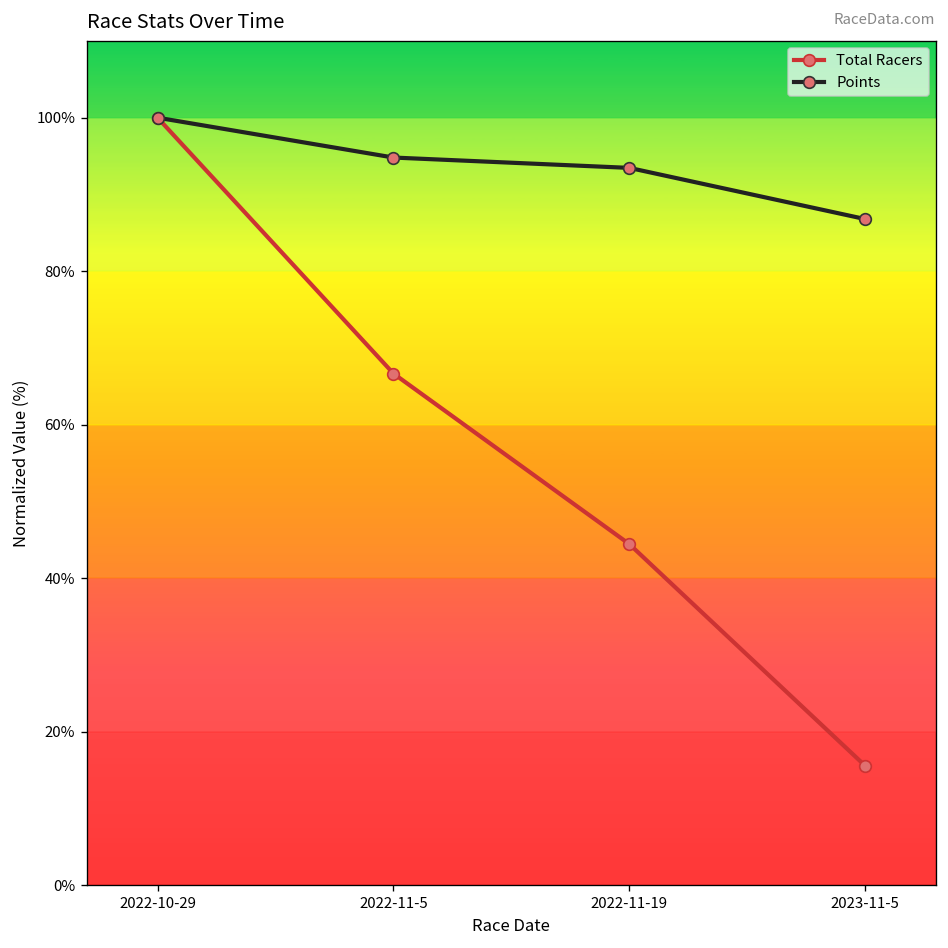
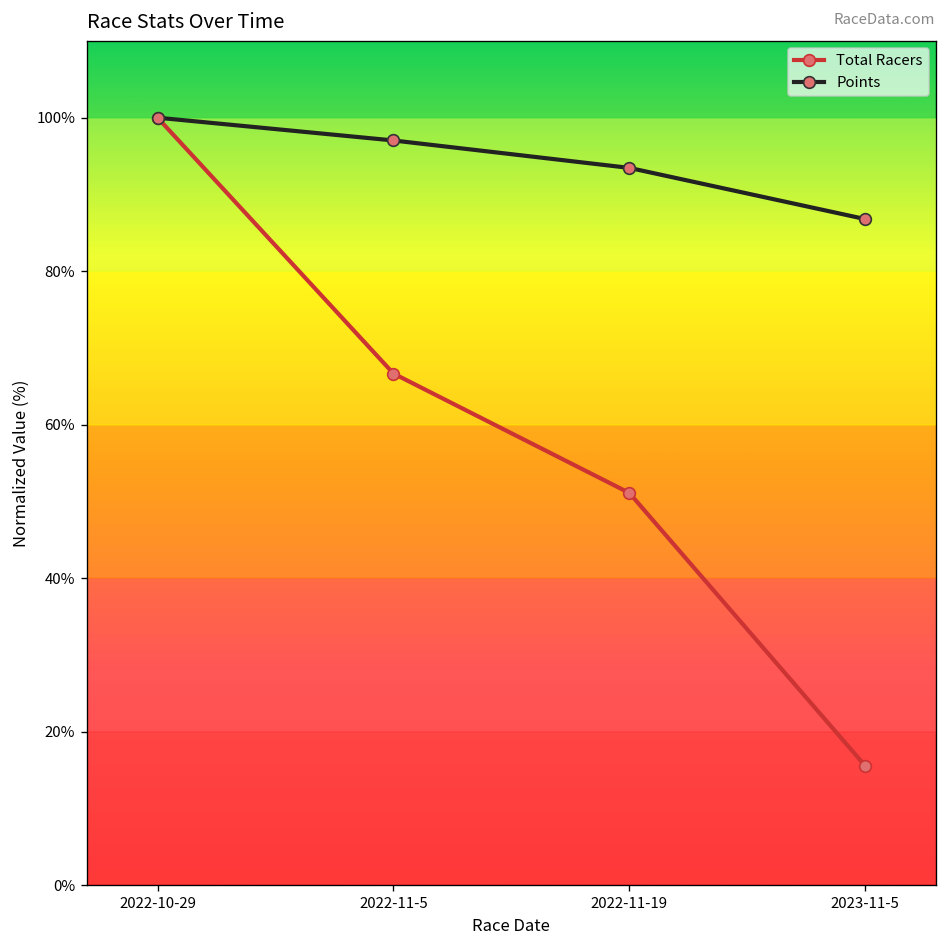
  {
    "Total Racers": {
      "2022-11-5": "67%",
-     "2022-11-19": "44%",
+     "2022-11-19": "51%",
      "2023-11-5": "16%"
    },
    "Points": {
-     "2022-11-5": "95%",
+     "2022-11-5": "97%",
      "2022-11-19": "93%",
      "2023-11-5": "87%"
    }
  }
